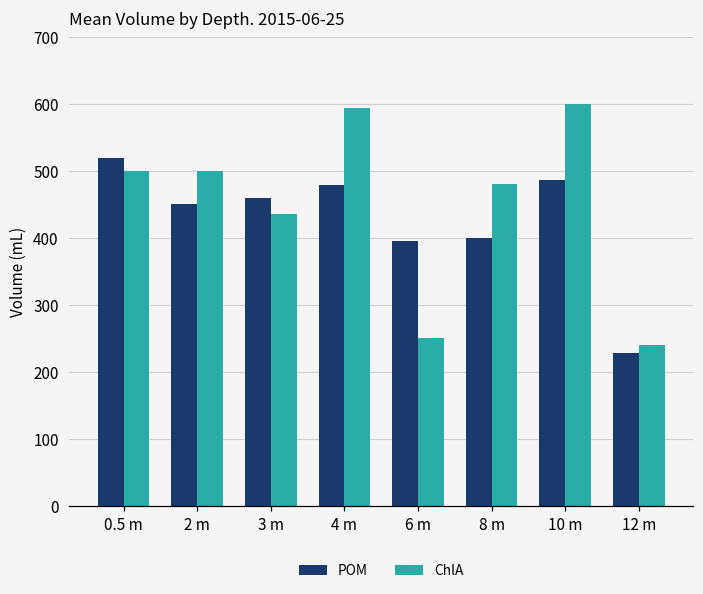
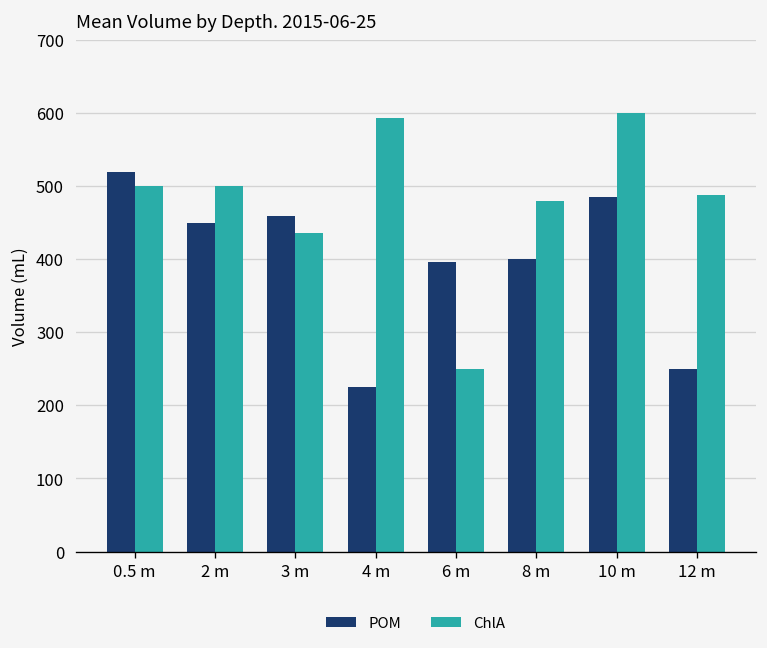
  {
    "POM": {
      "0.5 m": 520,
      "2 m": 450,
      "3 m": 460,
-     "4 m": 480,
+     "4 m": 230,
      "6 m": 400,
      "8 m": 400,
      "10 m": 490,
-     "12 m": 230
+     "12 m": 250
    },
    "ChlA": {
      "0.5 m": 500,
      "2 m": 500,
      "3 m": 440,
      "4 m": 590,
      "6 m": 250,
      "8 m": 480,
      "10 m": 600,
-     "12 m": 240
+     "12 m": 490
    }
  }
